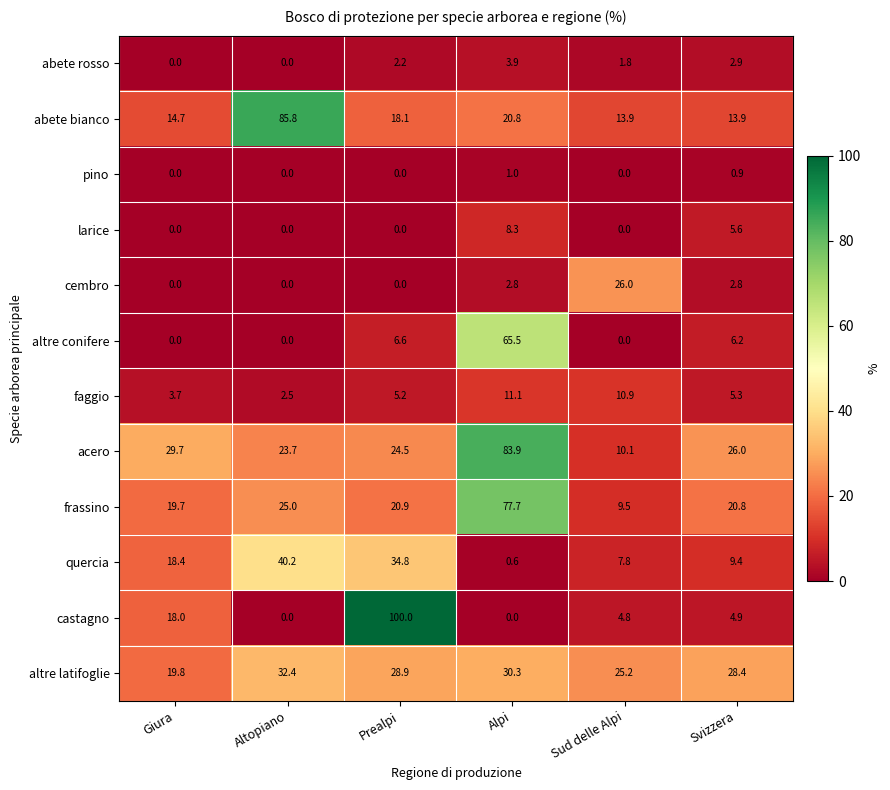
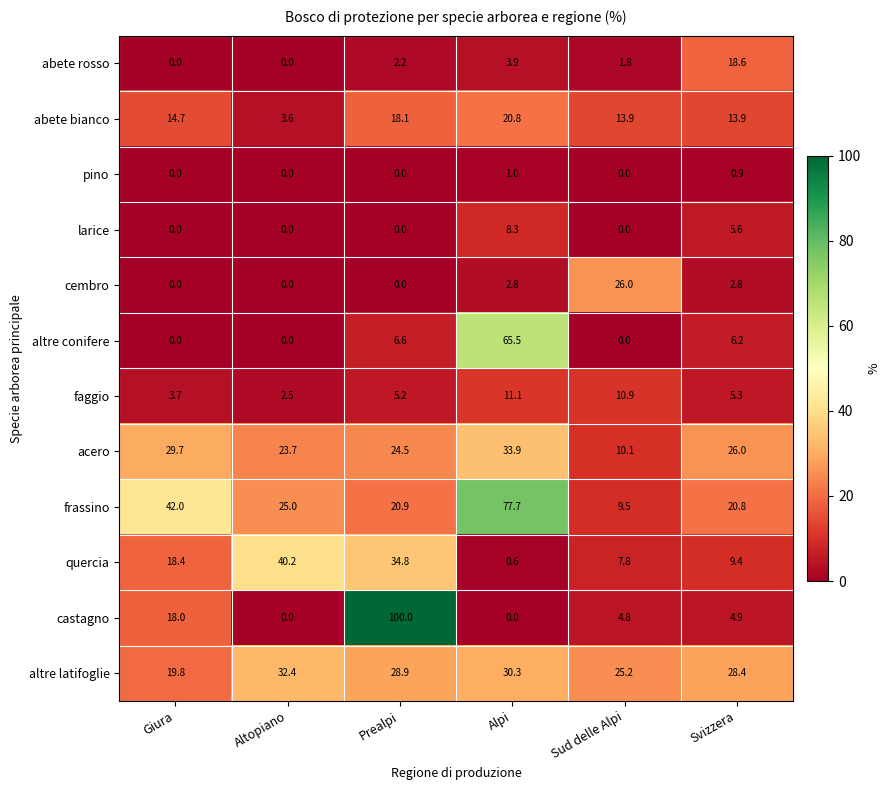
  {
    "abete rosso": {
      "Giura": 0.0,
      "Altopiano": 0.0,
      "Prealpi": 2.2,
      "Alpi": 3.9,
      "Sud delle Alpi": 1.8,
-     "Svizzera": 2.9
+     "Svizzera": 18.6
    },
    "abete bianco": {
      "Giura": 14.7,
-     "Altopiano": 85.8,
+     "Altopiano": 3.6,
      "Prealpi": 18.1,
      "Alpi": 20.8,
      "Sud delle Alpi": 13.9,
      "Svizzera": 13.9
    },
    "pino": {
      "Giura": 0.0,
      "Altopiano": 0.0,
      "Prealpi": 0.0,
      "Alpi": 1.0,
      "Sud delle Alpi": 0.0,
      "Svizzera": 0.9
    },
    "larice": {
      "Giura": 0.0,
      "Altopiano": 0.0,
      "Prealpi": 0.0,
      "Alpi": 8.3,
      "Sud delle Alpi": 0.0,
      "Svizzera": 5.6
    },
    "cembro": {
      "Giura": 0.0,
      "Altopiano": 0.0,
      "Prealpi": 0.0,
      "Alpi": 2.8,
      "Sud delle Alpi": 26.0,
      "Svizzera": 2.8
    },
    "altre conifere": {
      "Giura": 0.0,
      "Altopiano": 0.0,
      "Prealpi": 6.6,
      "Alpi": 65.5,
      "Sud delle Alpi": 0.0,
      "Svizzera": 6.2
    },
    "faggio": {
      "Giura": 3.7,
      "Altopiano": 2.5,
      "Prealpi": 5.2,
      "Alpi": 11.1,
      "Sud delle Alpi": 10.9,
      "Svizzera": 5.3
    },
    "acero": {
      "Giura": 29.7,
      "Altopiano": 23.7,
      "Prealpi": 24.5,
-     "Alpi": 83.9,
+     "Alpi": 33.9,
      "Sud delle Alpi": 10.1,
      "Svizzera": 26.0
    },
    "frassino": {
-     "Giura": 19.7,
+     "Giura": 42.0,
      "Altopiano": 25.0,
      "Prealpi": 20.9,
      "Alpi": 77.7,
      "Sud delle Alpi": 9.5,
      "Svizzera": 20.8
    },
    "quercia": {
      "Giura": 18.4,
      "Altopiano": 40.2,
      "Prealpi": 34.8,
      "Alpi": 0.6,
      "Sud delle Alpi": 7.8,
      "Svizzera": 9.4
    },
    "castagno": {
      "Giura": 18.0,
      "Altopiano": 0.0,
      "Prealpi": 100.0,
      "Alpi": 0.0,
      "Sud delle Alpi": 4.8,
      "Svizzera": 4.9
    },
    "altre latifoglie": {
      "Giura": 19.8,
      "Altopiano": 32.4,
      "Prealpi": 28.9,
      "Alpi": 30.3,
      "Sud delle Alpi": 25.2,
      "Svizzera": 28.4
    }
  }
